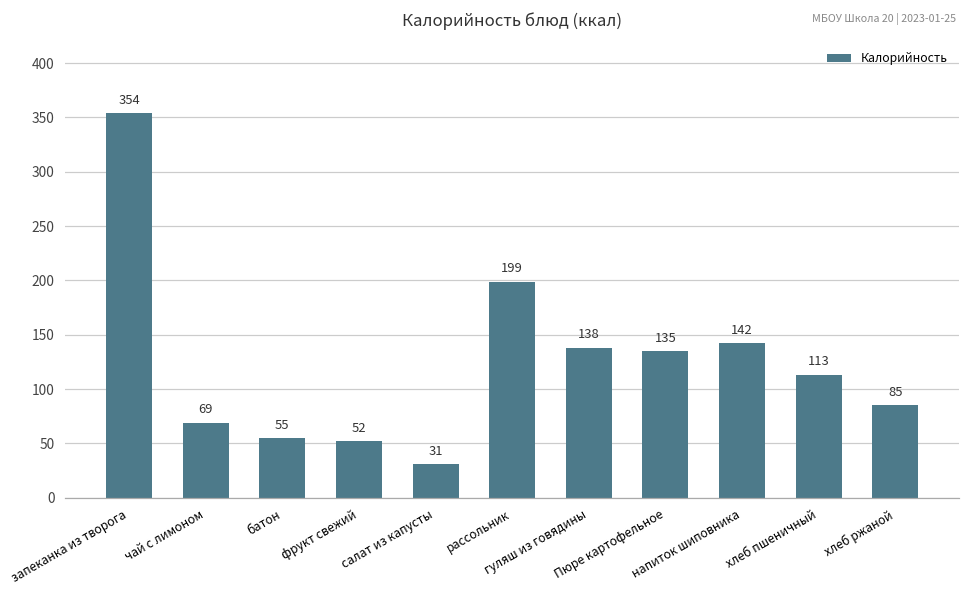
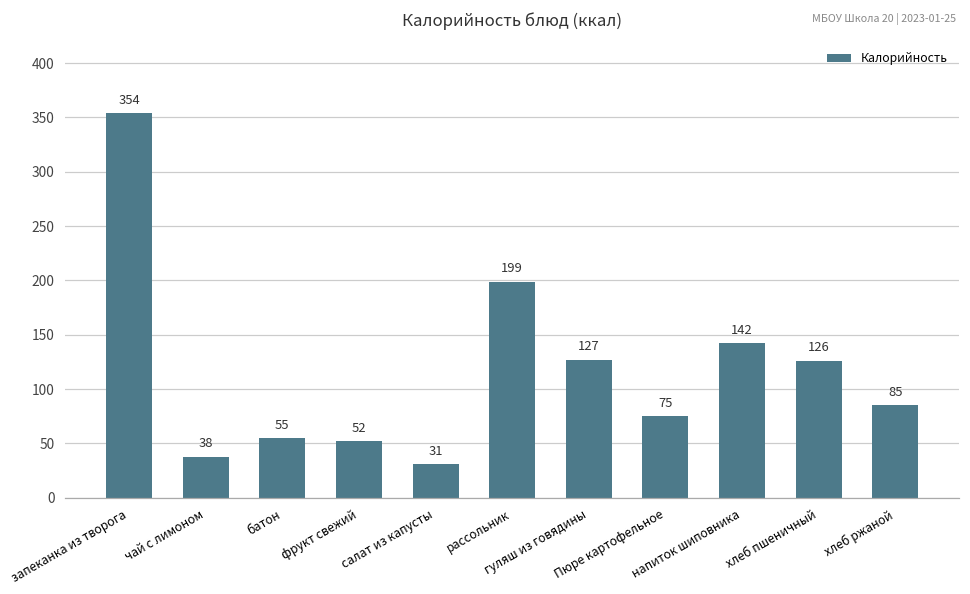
  {
    "запеканка из творога": 354,
-   "чай с лимоном": 69,
+   "чай с лимоном": 38,
    "батон": 55,
    "фрукт свежий": 52,
    "салат из капусты": 31,
    "рассольник": 199,
-   "гуляш из говядины": 138,
-   "Пюре картофельное": 135,
+   "гуляш из говядины": 127,
+   "Пюре картофельное": 75,
    "напиток шиповника": 142,
-   "хлеб пшеничный": 113,
+   "хлеб пшеничный": 126,
    "хлеб ржаной": 85
  }
